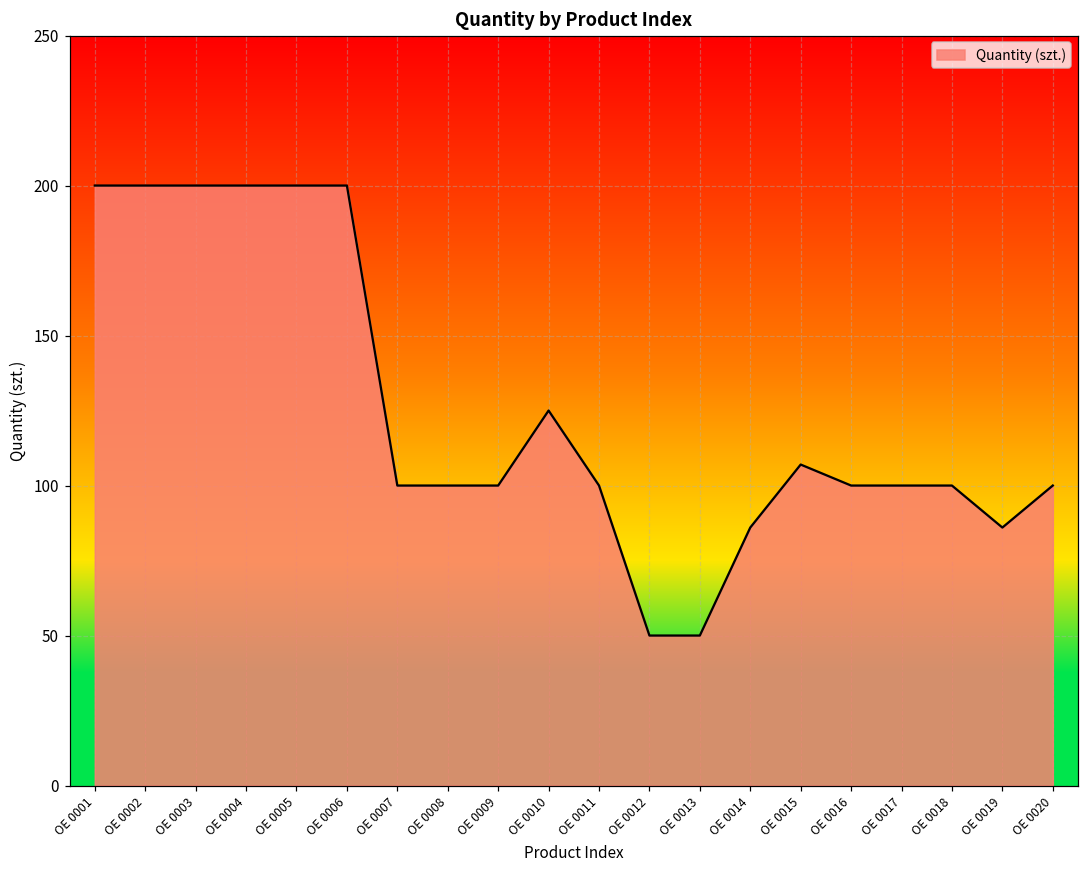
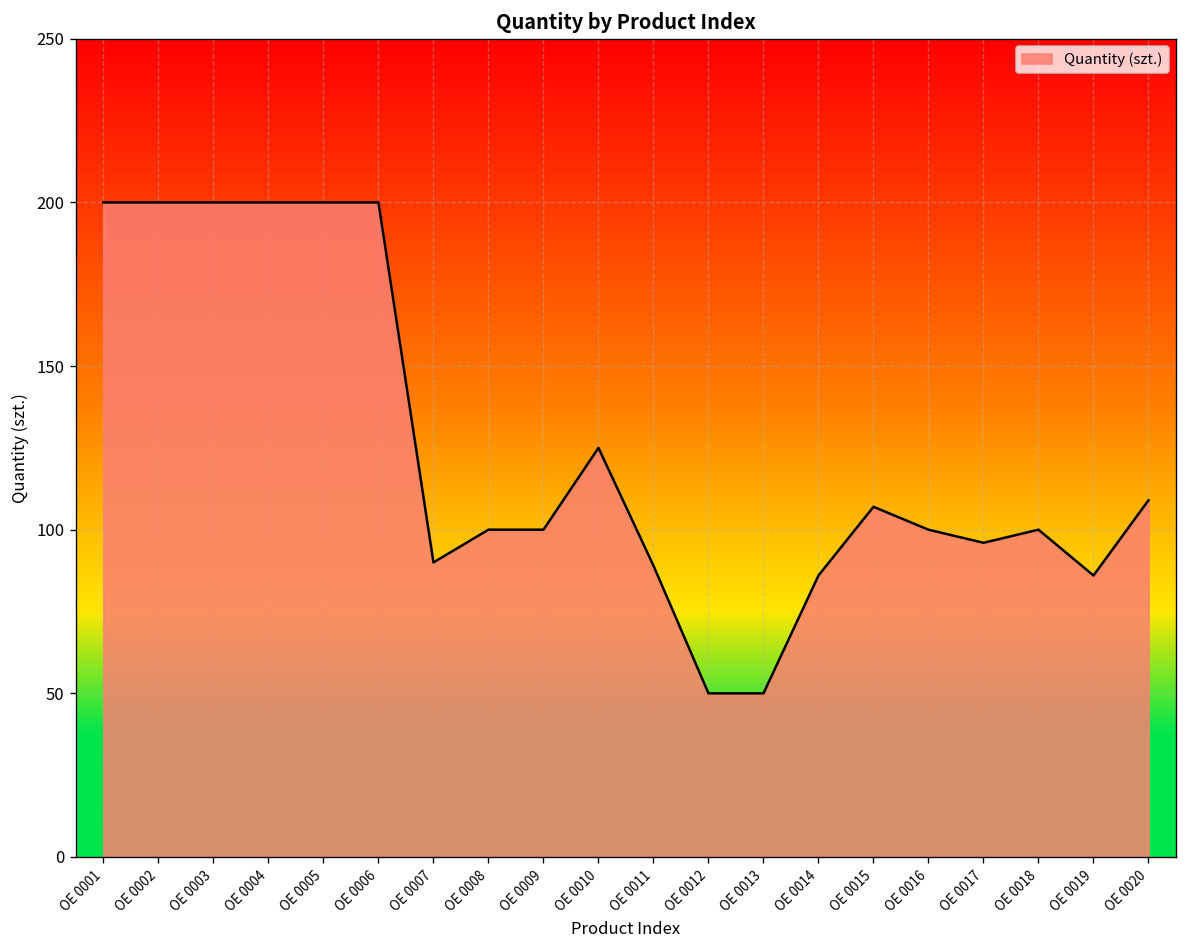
  {
    "OE 0001": 200,
    "OE 0002": 200,
    "OE 0003": 200,
    "OE 0004": 200,
    "OE 0005": 200,
    "OE 0006": 200,
-   "OE 0007": 100,
+   "OE 0007": 90,
    "OE 0008": 100,
    "OE 0009": 100,
    "OE 0010": 125,
-   "OE 0011": 100,
+   "OE 0011": 89,
    "OE 0012": 50,
    "OE 0013": 50,
    "OE 0014": 86,
    "OE 0015": 107,
    "OE 0016": 100,
-   "OE 0017": 100,
+   "OE 0017": 96,
    "OE 0018": 100,
    "OE 0019": 86,
-   "OE 0020": 100
+   "OE 0020": 109
  }
